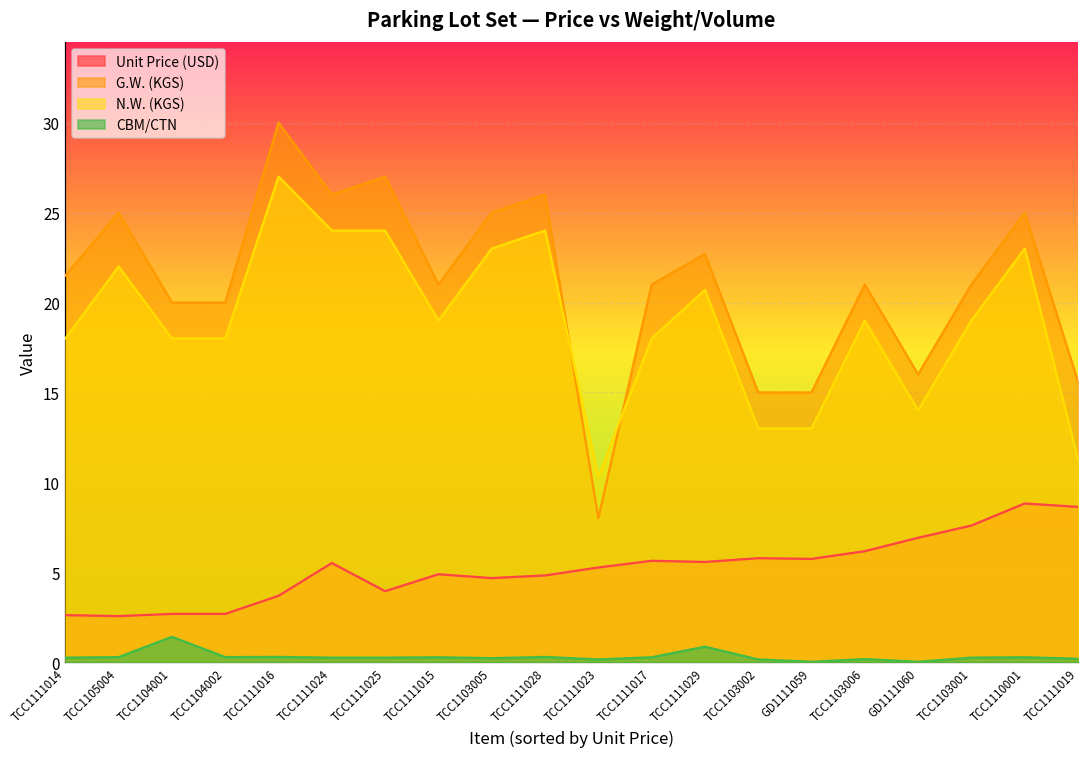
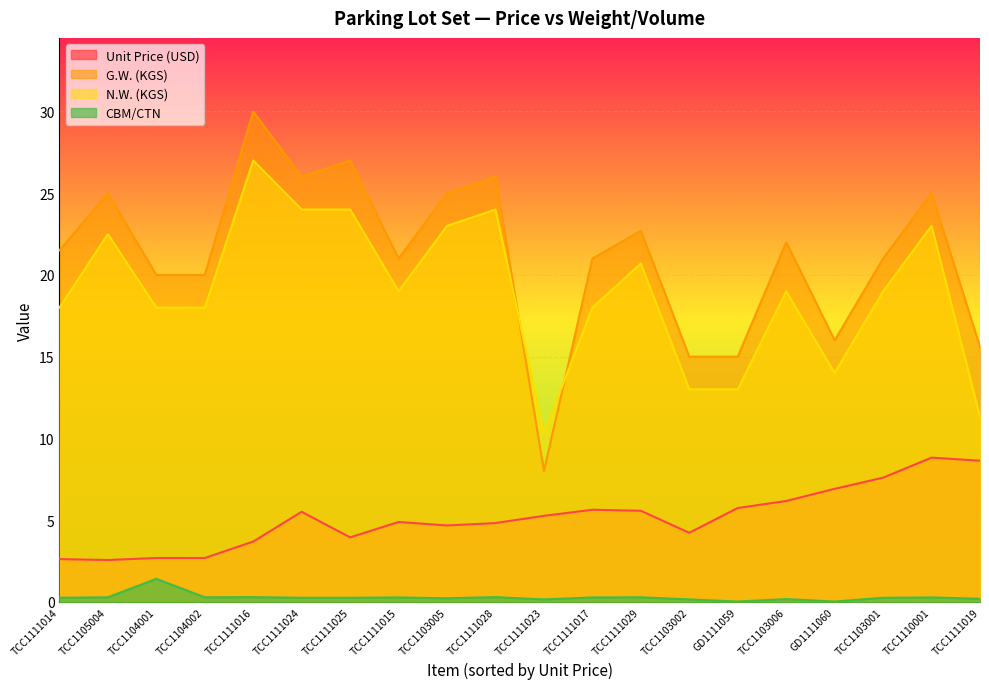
  {
    "Unit Price (USD)": {
      "TCC1111014": 2.6,
      "TCC1105004": 2.6,
      "TCC1104001": 2.7,
      "TCC1104002": 2.7,
      "TCC1111016": 3.7,
      "TCC1111024": 5.5,
      "TCC1111025": 3.9,
      "TCC1111015": 4.9,
      "TCC1103005": 4.7,
      "TCC1111028": 4.8,
      "TCC1111023": 5.3,
      "TCC1111017": 5.6,
      "TCC1111029": 5.6,
-     "TCC1103002": 5.8,
+     "TCC1103002": 4.2,
      "GD1111059": 5.7,
      "TCC1103006": 6.2,
      "GD1111060": 6.9,
      "TCC1103001": 7.6,
      "TCC1110001": 8.8,
      "TCC1111019": 8.6
    },
    "G.W. (KGS)": {
      "TCC1111014": 21.5,
      "TCC1105004": 25,
      "TCC1104001": 20,
      "TCC1104002": 20,
      "TCC1111016": 30,
      "TCC1111024": 26,
      "TCC1111025": 27,
      "TCC1111015": 21,
      "TCC1103005": 25,
      "TCC1111028": 26,
      "TCC1111023": 8,
      "TCC1111017": 21,
      "TCC1111029": 22.7,
      "TCC1103002": 15,
      "GD1111059": 15,
-     "TCC1103006": 21,
+     "TCC1103006": 22,
      "GD1111060": 16,
      "TCC1103001": 21,
      "TCC1110001": 25,
      "TCC1111019": 15.6
    },
    "N.W. (KGS)": {
      "TCC1111014": 18.0,
-     "TCC1105004": 22.0,
+     "TCC1105004": 22.5,
      "TCC1104001": 18.0,
      "TCC1104002": 18.0,
      "TCC1111016": 27.0,
      "TCC1111024": 24.0,
      "TCC1111025": 24.0,
      "TCC1111015": 19.0,
      "TCC1103005": 23.0,
      "TCC1111028": 24.0,
      "TCC1111023": 10.3,
      "TCC1111017": 18.0,
      "TCC1111029": 20.7,
      "TCC1103002": 13.0,
      "GD1111059": 13.0,
      "TCC1103006": 19.0,
      "GD1111060": 14.0,
      "TCC1103001": 19.0,
      "TCC1110001": 23.0,
      "TCC1111019": 11.3
    },
    "CBM/CTN": {
      "TCC1111014": 0.3,
      "TCC1105004": 0.3,
      "TCC1104001": 1.4,
      "TCC1104002": 0.3,
      "TCC1111016": 0.3,
      "TCC1111024": 0.3,
      "TCC1111025": 0.3,
      "TCC1111015": 0.3,
      "TCC1103005": 0.2,
      "TCC1111028": 0.3,
      "TCC1111023": 0.2,
      "TCC1111017": 0.3,
-     "TCC1111029": 0.9,
+     "TCC1111029": 0.3,
      "TCC1103002": 0.2,
      "GD1111059": 0.0,
      "TCC1103006": 0.2,
      "GD1111060": 0.0,
      "TCC1103001": 0.3,
      "TCC1110001": 0.3,
      "TCC1111019": 0.2
    }
  }
